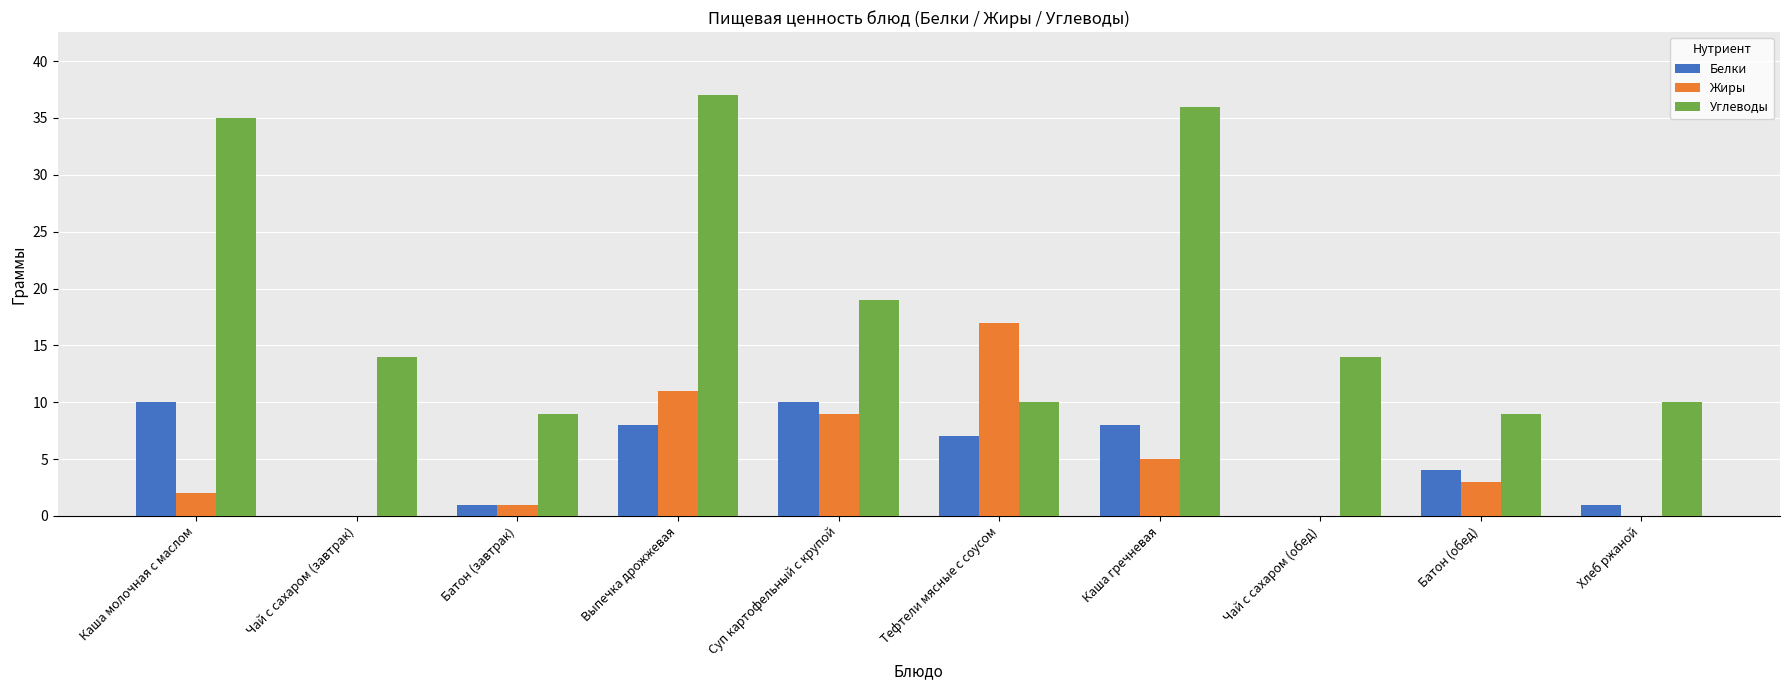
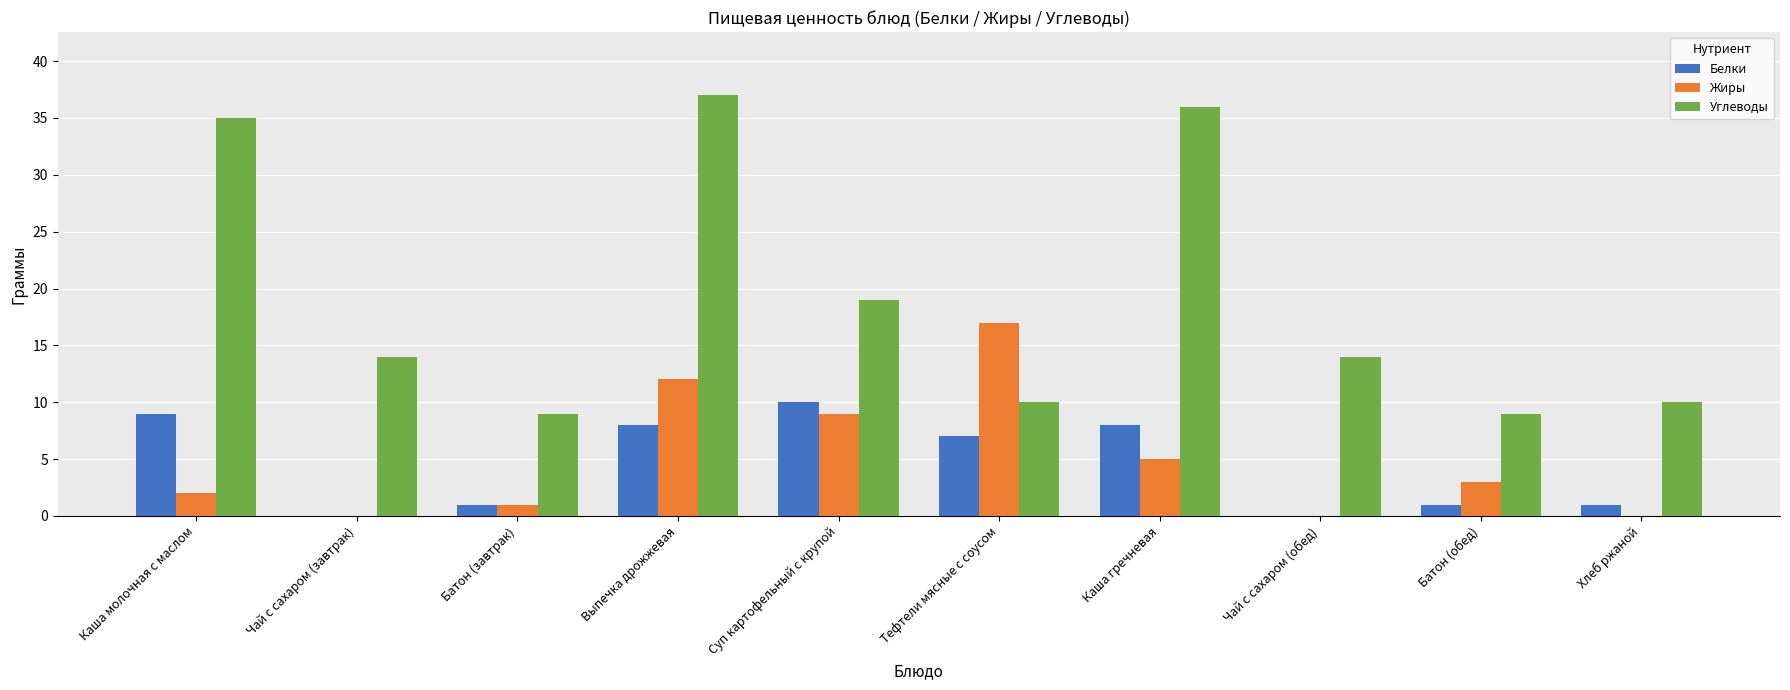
  {
    "Белки": {
-     "Каша молочная с маслом": 10,
+     "Каша молочная с маслом": 9,
      "Чай с сахаром (завтрак)": 0,
      "Батон (завтрак)": 1,
      "Выпечка дрожжевая": 8,
      "Суп картофельный с крупой": 10,
      "Тефтели мясные с соусом": 7,
      "Каша гречневая": 8,
      "Чай с сахаром (обед)": 0,
-     "Батон (обед)": 4,
+     "Батон (обед)": 1,
      "Хлеб ржаной": 1
    },
    "Жиры": {
      "Каша молочная с маслом": 2,
      "Чай с сахаром (завтрак)": 0,
      "Батон (завтрак)": 1,
-     "Выпечка дрожжевая": 11,
+     "Выпечка дрожжевая": 12,
      "Суп картофельный с крупой": 9,
      "Тефтели мясные с соусом": 17,
      "Каша гречневая": 5,
      "Чай с сахаром (обед)": 0,
      "Батон (обед)": 3,
      "Хлеб ржаной": 0
    },
    "Углеводы": {
      "Каша молочная с маслом": 35,
      "Чай с сахаром (завтрак)": 14,
      "Батон (завтрак)": 9,
      "Выпечка дрожжевая": 37,
      "Суп картофельный с крупой": 19,
      "Тефтели мясные с соусом": 10,
      "Каша гречневая": 36,
      "Чай с сахаром (обед)": 14,
      "Батон (обед)": 9,
      "Хлеб ржаной": 10
    }
  }
